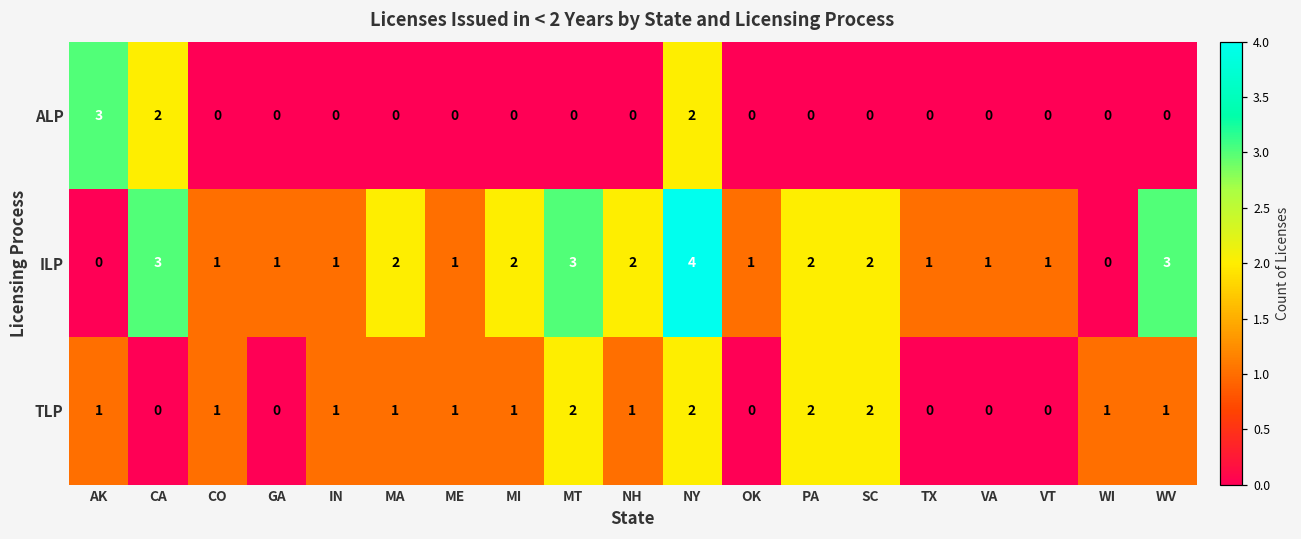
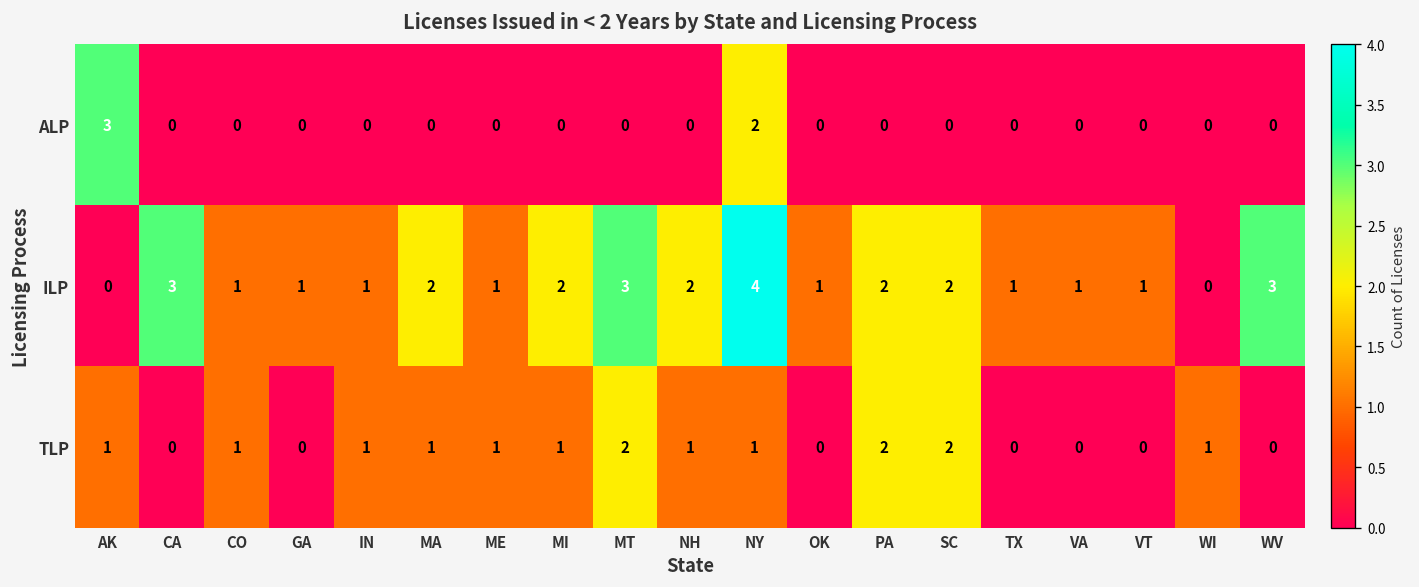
  {
    "ALP": {
      "AK": 3,
-     "CA": 2,
+     "CA": 0,
      "CO": 0,
      "GA": 0,
      "IN": 0,
      "MA": 0,
      "ME": 0,
      "MI": 0,
      "MT": 0,
      "NH": 0,
      "NY": 2,
      "OK": 0,
      "PA": 0,
      "SC": 0,
      "TX": 0,
      "VA": 0,
      "VT": 0,
      "WI": 0,
      "WV": 0
    },
    "ILP": {
      "AK": 0,
      "CA": 3,
      "CO": 1,
      "GA": 1,
      "IN": 1,
      "MA": 2,
      "ME": 1,
      "MI": 2,
      "MT": 3,
      "NH": 2,
      "NY": 4,
      "OK": 1,
      "PA": 2,
      "SC": 2,
      "TX": 1,
      "VA": 1,
      "VT": 1,
      "WI": 0,
      "WV": 3
    },
    "TLP": {
      "AK": 1,
      "CA": 0,
      "CO": 1,
      "GA": 0,
      "IN": 1,
      "MA": 1,
      "ME": 1,
      "MI": 1,
      "MT": 2,
      "NH": 1,
-     "NY": 2,
+     "NY": 1,
      "OK": 0,
      "PA": 2,
      "SC": 2,
      "TX": 0,
      "VA": 0,
      "VT": 0,
      "WI": 1,
-     "WV": 1
+     "WV": 0
    }
  }
